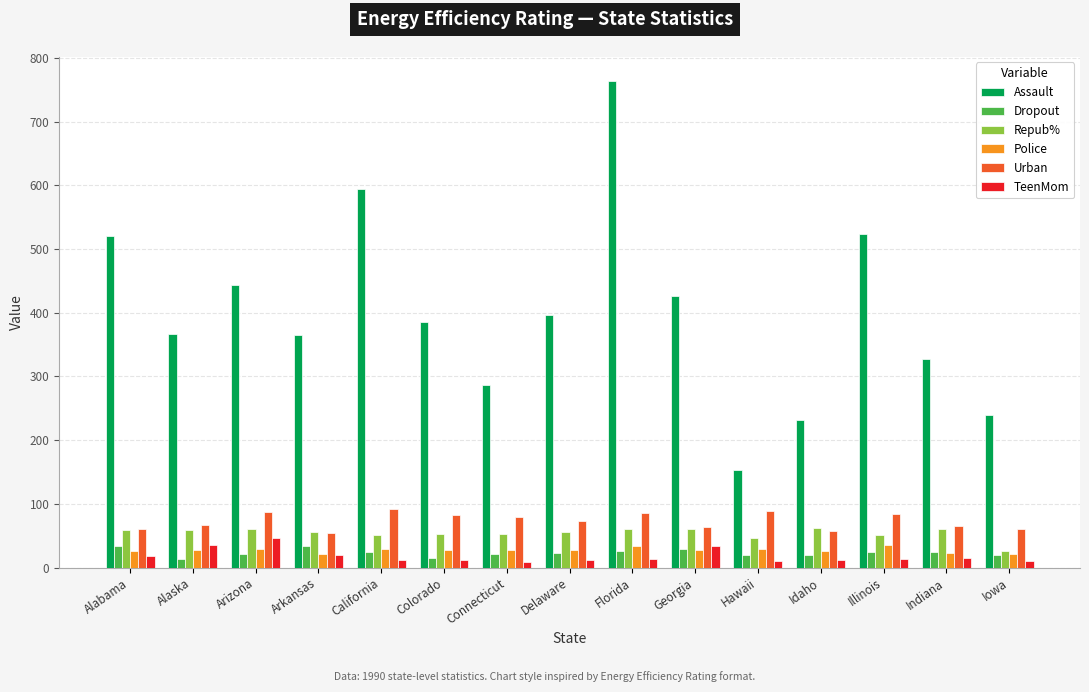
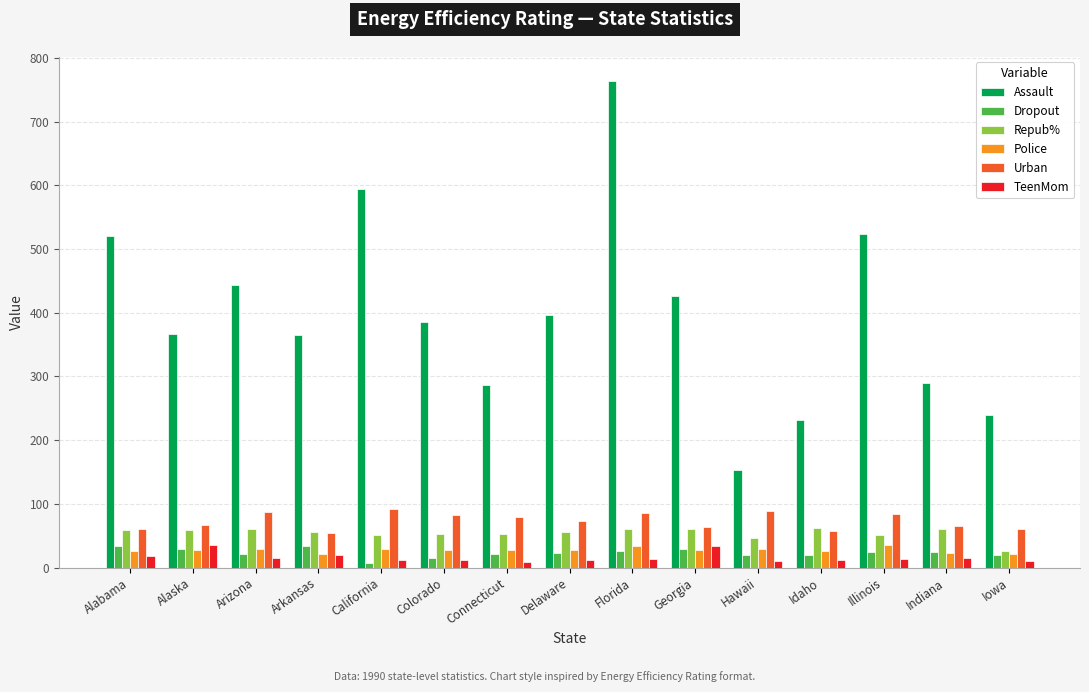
  {
    "Assault": {
      "Alabama": 520,
      "Alaska": 370,
      "Arizona": 440,
      "Arkansas": 370,
      "California": 590,
      "Colorado": 390,
      "Connecticut": 290,
      "Delaware": 400,
      "Florida": 760,
      "Georgia": 430,
      "Hawaii": 150,
      "Idaho": 230,
      "Illinois": 520,
-     "Indiana": 330,
+     "Indiana": 290,
      "Iowa": 240
    },
    "Dropout": {
      "Alabama": 30,
-     "Alaska": 10,
+     "Alaska": 30,
      "Arizona": 20,
      "Arkansas": 30,
-     "California": 20,
+     "California": 10,
      "Colorado": 20,
      "Connecticut": 20,
      "Delaware": 20,
      "Florida": 30,
      "Georgia": 30,
      "Hawaii": 20,
      "Idaho": 20,
      "Illinois": 20,
      "Indiana": 20,
      "Iowa": 20
    },
    "Repub%": {
      "Alabama": 60,
      "Alaska": 60,
      "Arizona": 60,
      "Arkansas": 60,
      "California": 50,
      "Colorado": 50,
      "Connecticut": 50,
      "Delaware": 60,
      "Florida": 60,
      "Georgia": 60,
      "Hawaii": 50,
      "Idaho": 60,
      "Illinois": 50,
      "Indiana": 60,
      "Iowa": 30
    },
    "TeenMom": {
      "Alabama": 20,
      "Alaska": 40,
-     "Arizona": 50,
+     "Arizona": 10,
      "Arkansas": 20,
      "California": 10,
      "Colorado": 10,
      "Connecticut": 10,
      "Delaware": 10,
      "Florida": 10,
      "Georgia": 30,
      "Hawaii": 10,
      "Idaho": 10,
      "Illinois": 10,
      "Indiana": 10,
      "Iowa": 10
    }
  }
